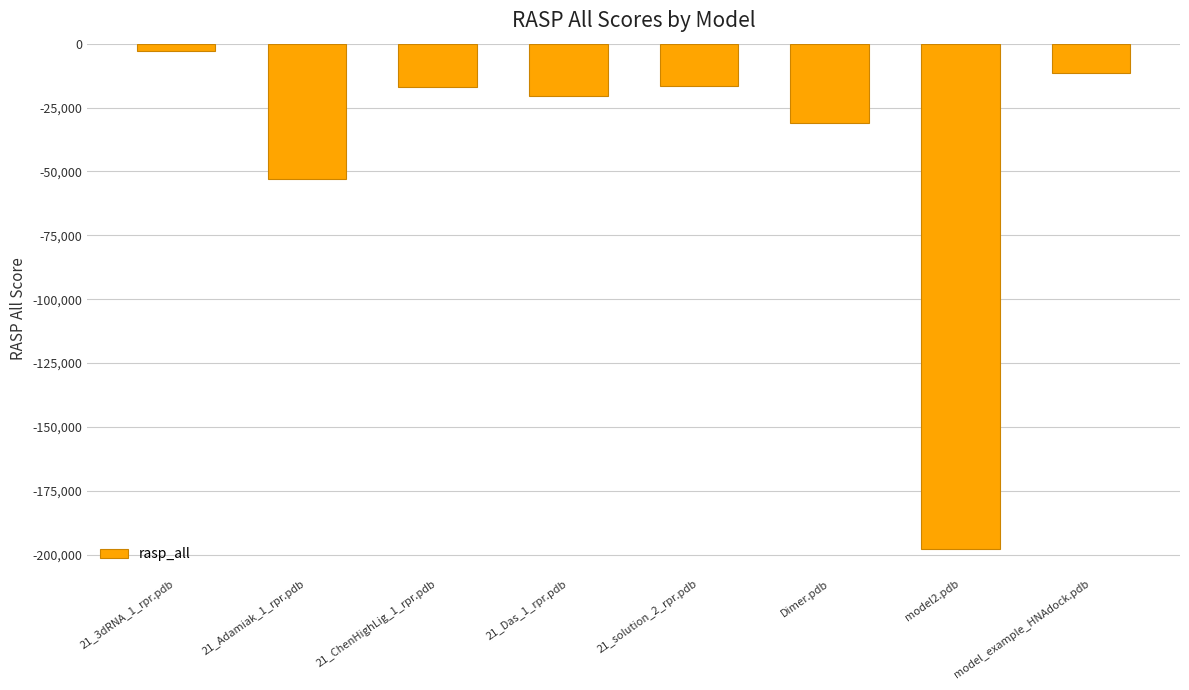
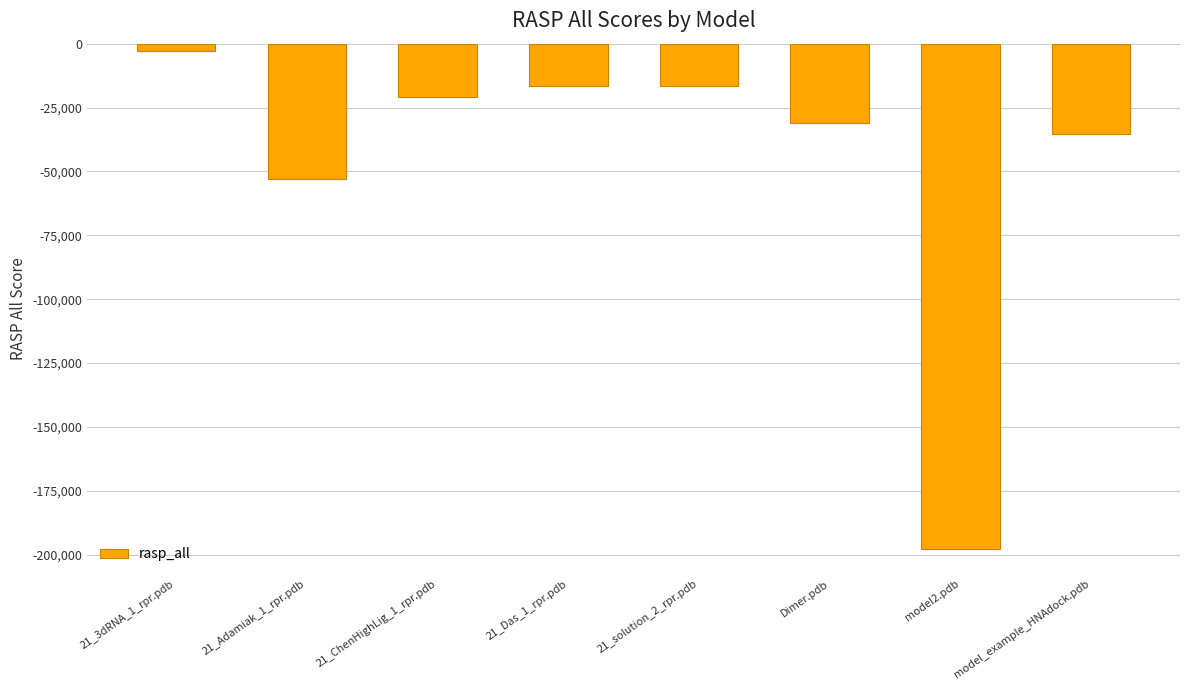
  {
    "21_3dRNA_1_rpr.pdb": "-3,000",
    "21_Adamiak_1_rpr.pdb": "-53,000",
-   "21_ChenHighLig_1_rpr.pdb": "-17,000",
-   "21_Das_1_rpr.pdb": "-21,000",
+   "21_ChenHighLig_1_rpr.pdb": "-21,000",
+   "21_Das_1_rpr.pdb": "-17,000",
    "21_solution_2_rpr.pdb": "-16,000",
    "Dimer.pdb": "-31,000",
    "model2.pdb": "-198,000",
-   "model_example_HNAdock.pdb": "-11,000"
+   "model_example_HNAdock.pdb": "-35,000"
  }
